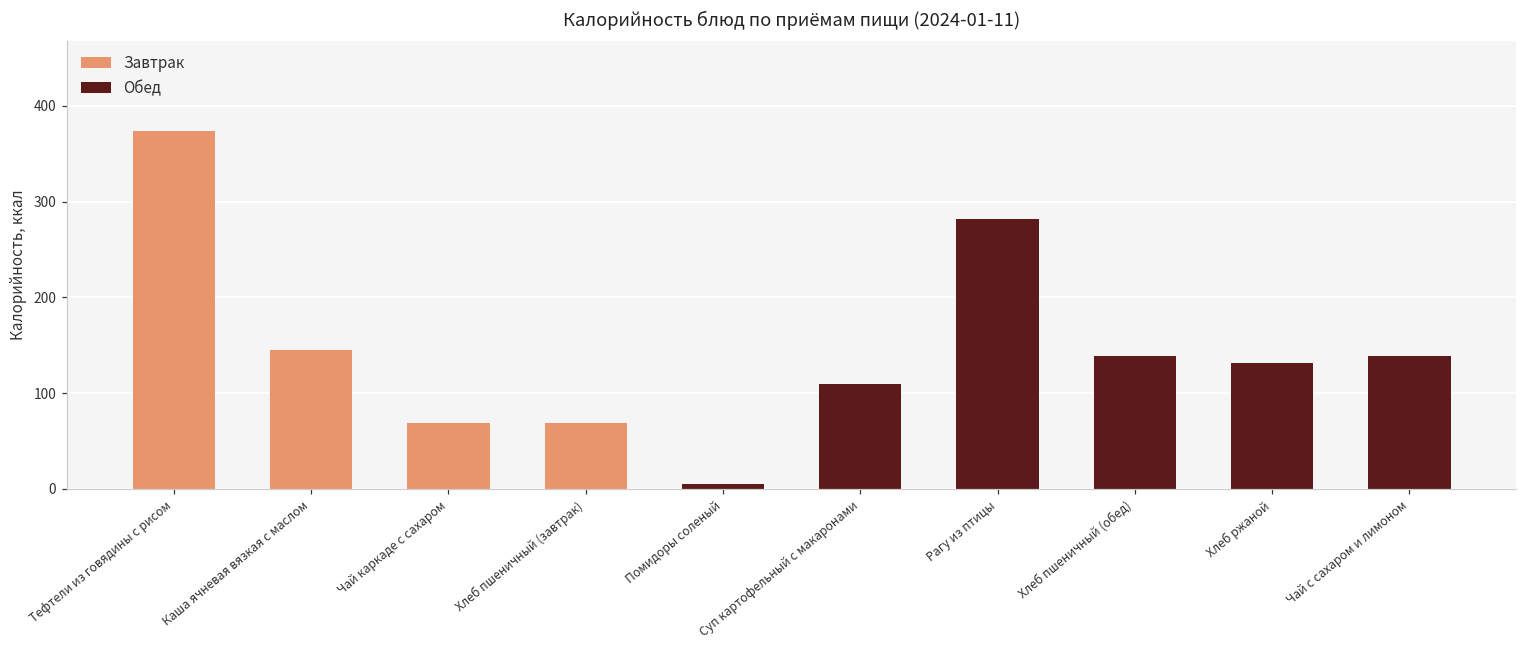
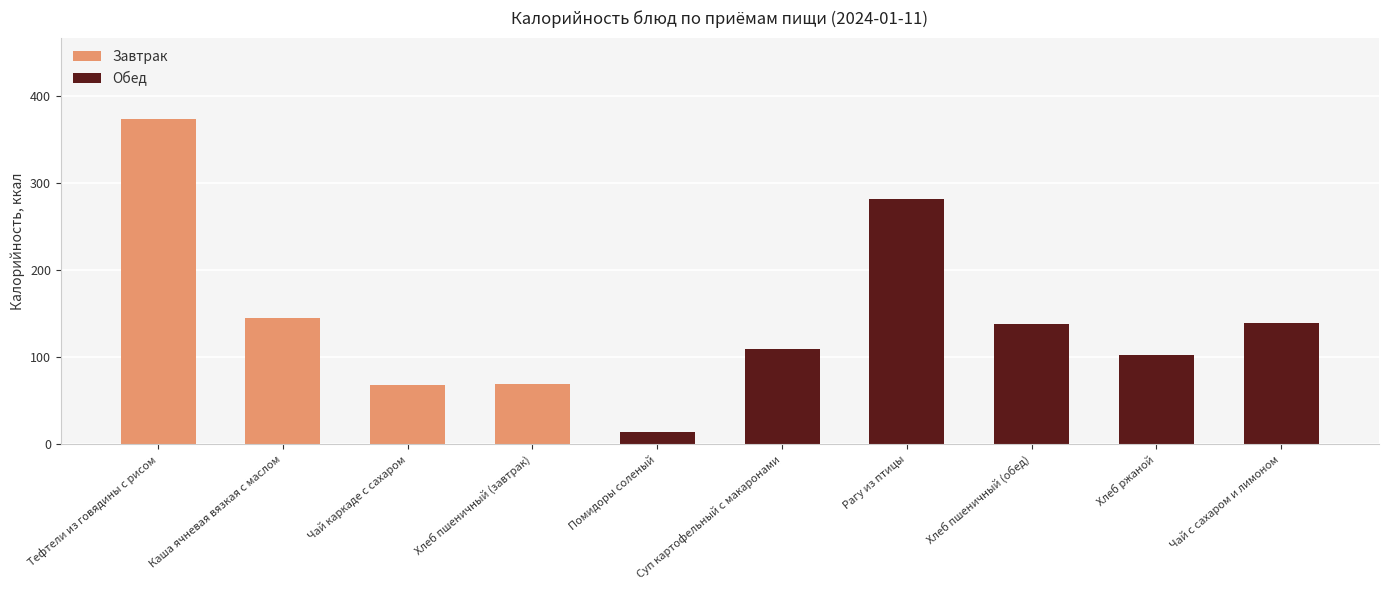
  {
    "Завтрак": {
      "Тефтели из говядины с рисом": 370,
      "Каша ячневая вязкая с маслом": 150,
      "Чай каркаде с сахаром": 70,
      "Хлеб пшеничный (завтрак)": 70,
      "Помидоры соленый": 0,
      "Суп картофельный с макаронами": 0,
      "Рагу из птицы": 0,
      "Хлеб пшеничный (обед)": 0,
      "Хлеб ржаной": 0,
      "Чай с сахаром и лимоном": 0
    },
    "Обед": {
-     "Помидоры соленый": 5,
-     "Хлеб ржаной": 130
+     "Помидоры соленый": 14,
+     "Хлеб ржаной": 100
    }
  }
